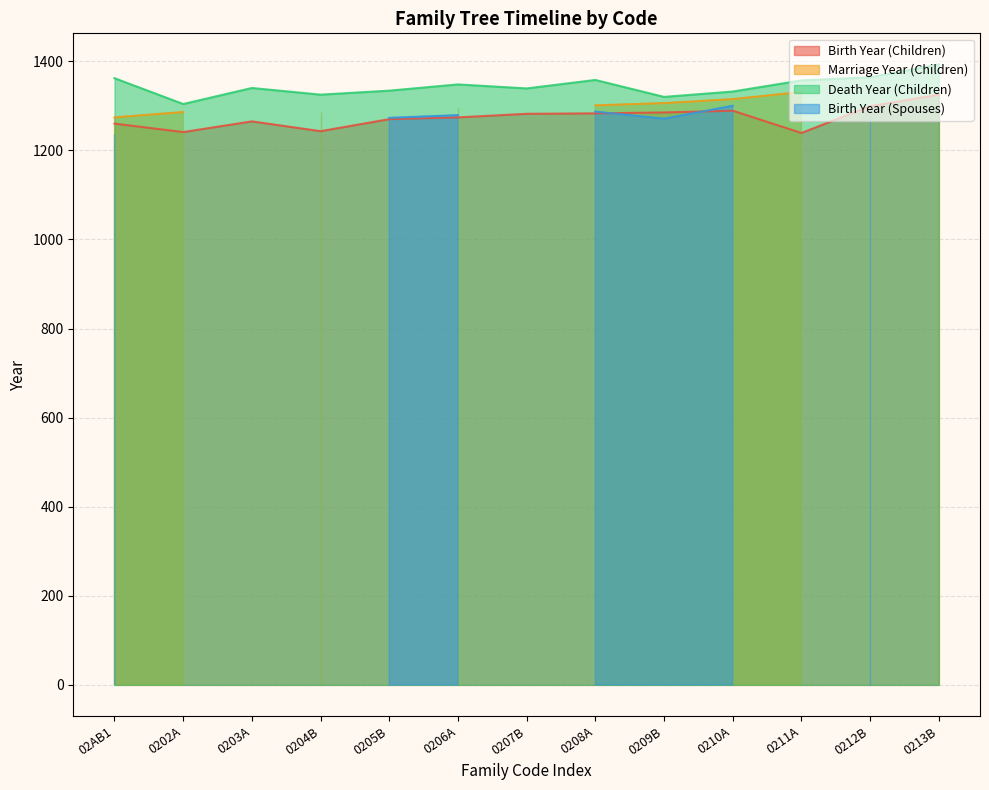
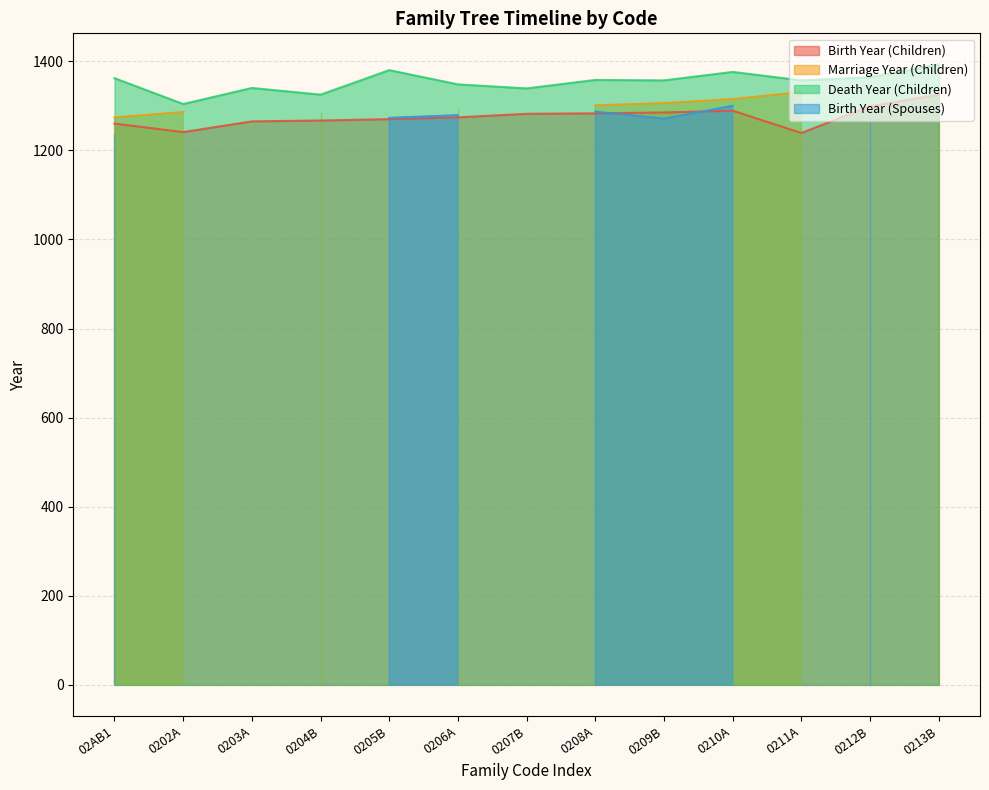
  {
    "Birth Year (Children)": {
      "02AB1": 1260,
      "0202A": 1240,
      "0203A": 1270,
-     "0204B": 1240,
+     "0204B": 1270,
      "0207B": 1280,
      "0209B": 1290,
      "0210A": 1290,
      "0211A": 1240
    },
    "Death Year (Children)": {
      "02AB1": 1360,
      "0202A": 1300,
      "0203A": 1340,
      "0204B": 1330,
-     "0205B": 1330,
+     "0205B": 1380,
      "0206A": 1350,
      "0207B": 1340,
      "0208A": 1360,
-     "0209B": 1320,
-     "0210A": 1330
+     "0209B": 1360,
+     "0210A": 1380
    }
  }
